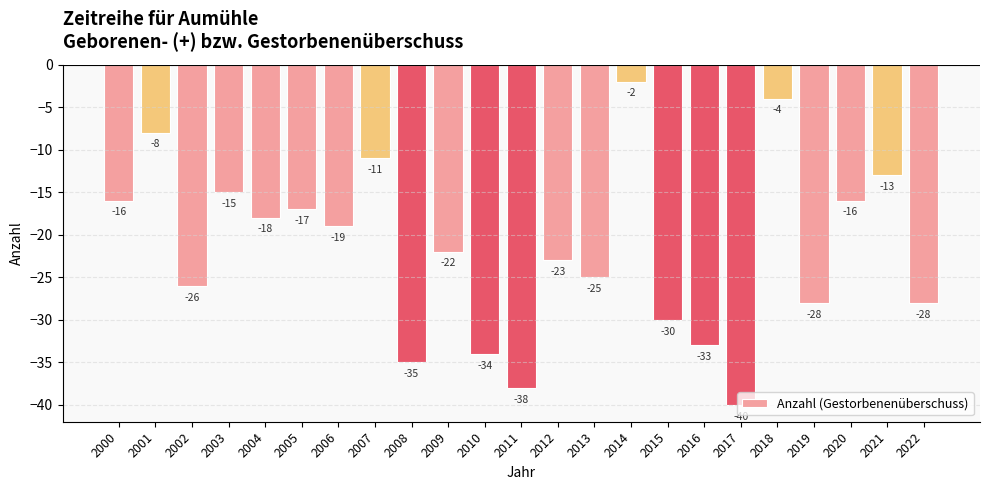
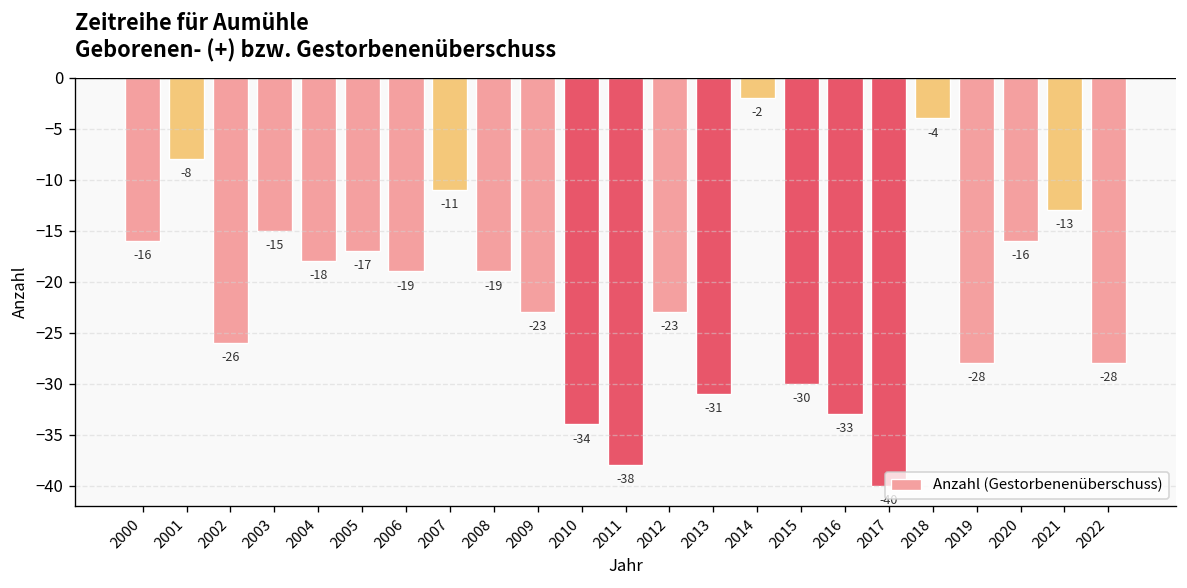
  {
    "2000": -16,
    "2001": -8,
    "2002": -26,
    "2003": -15,
    "2004": -18,
    "2005": -17,
    "2006": -19,
    "2007": -11,
-   "2008": -35,
-   "2009": -22,
+   "2008": -19,
+   "2009": -23,
    "2010": -34,
    "2011": -38,
    "2012": -23,
-   "2013": -25,
+   "2013": -31,
    "2014": -2,
    "2015": -30,
    "2016": -33,
    "2018": -4,
    "2019": -28,
    "2020": -16,
    "2021": -13,
    "2022": -28
  }
